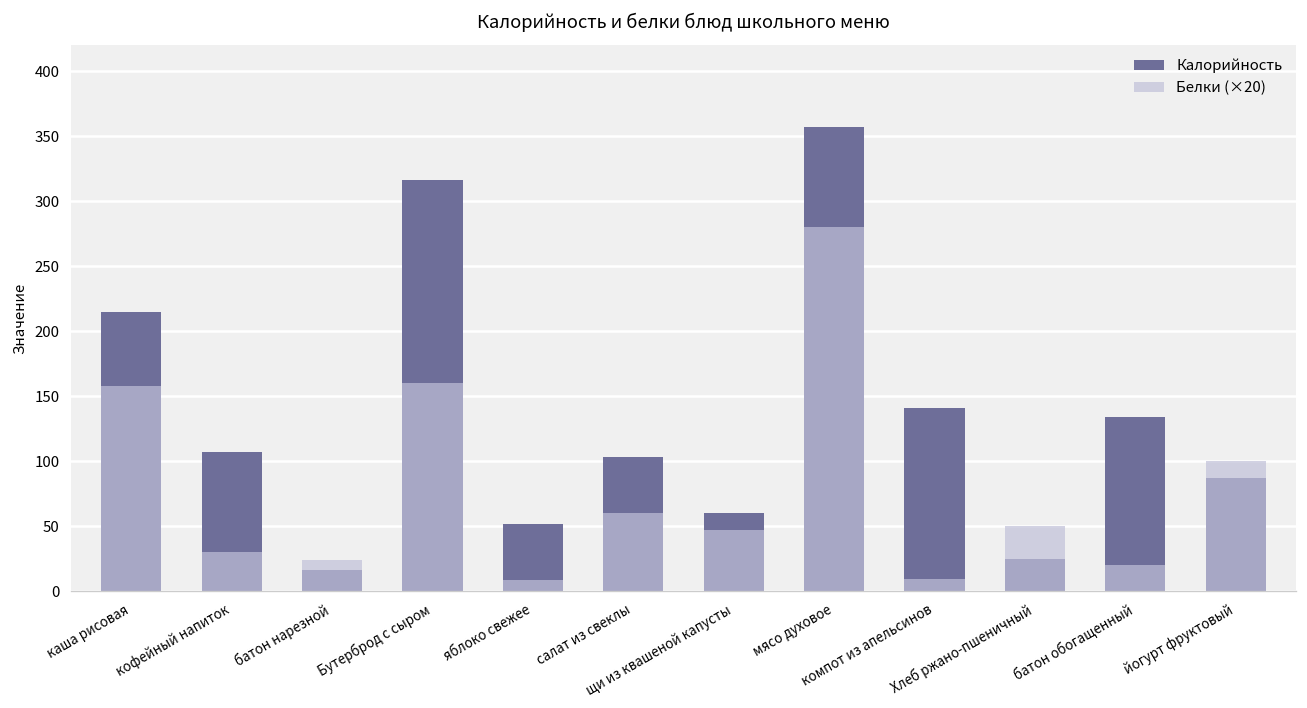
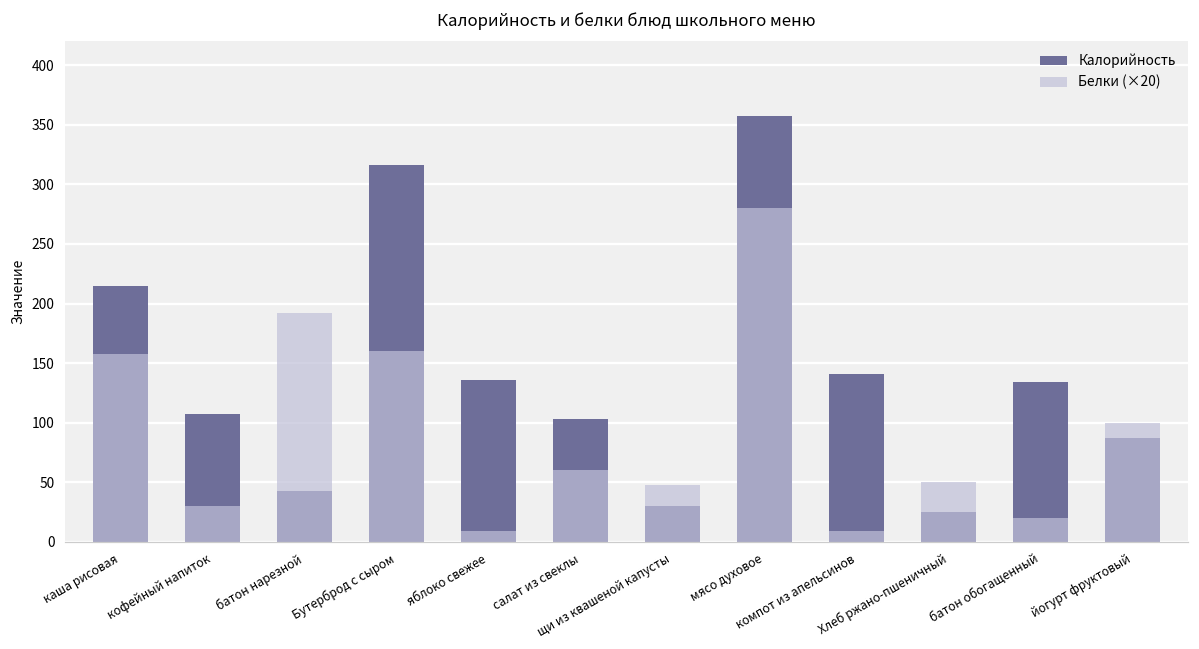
  {
    "Калорийность": {
      "каша рисовая": 215,
      "кофейный напиток": 107,
-     "батон нарезной": 16,
+     "батон нарезной": 43,
      "Бутерброд с сыром": 316,
-     "яблоко свежее": 52,
+     "яблоко свежее": 136,
      "салат из свеклы": 103,
-     "щи из квашеной капусты": 60,
+     "щи из квашеной капусты": 30,
      "мясо духовое": 357,
      "компот из апельсинов": 141,
      "батон обогащенный": 134
    },
    "Белки (×20)": {
-     "батон нарезной": 24,
+     "батон нарезной": 192,
      "Хлеб ржано-пшеничный": 50,
      "йогурт фруктовый": 100
    }
  }
